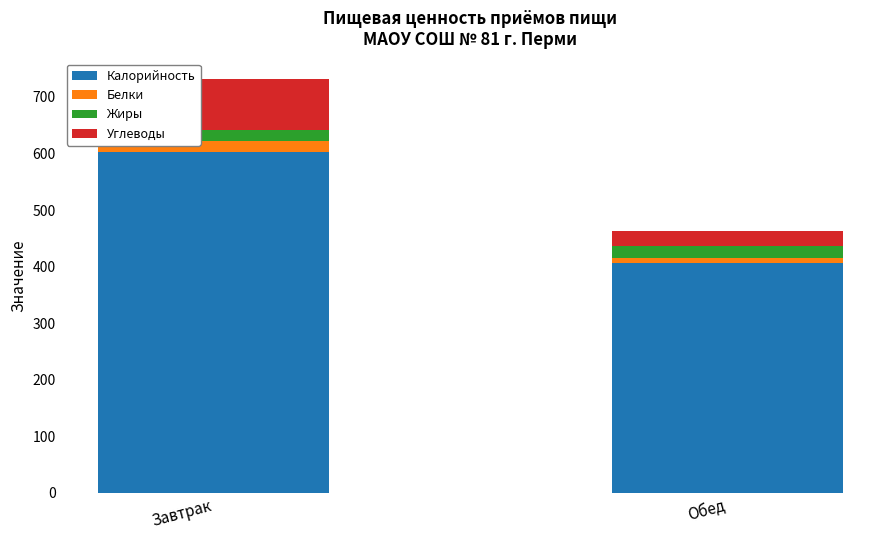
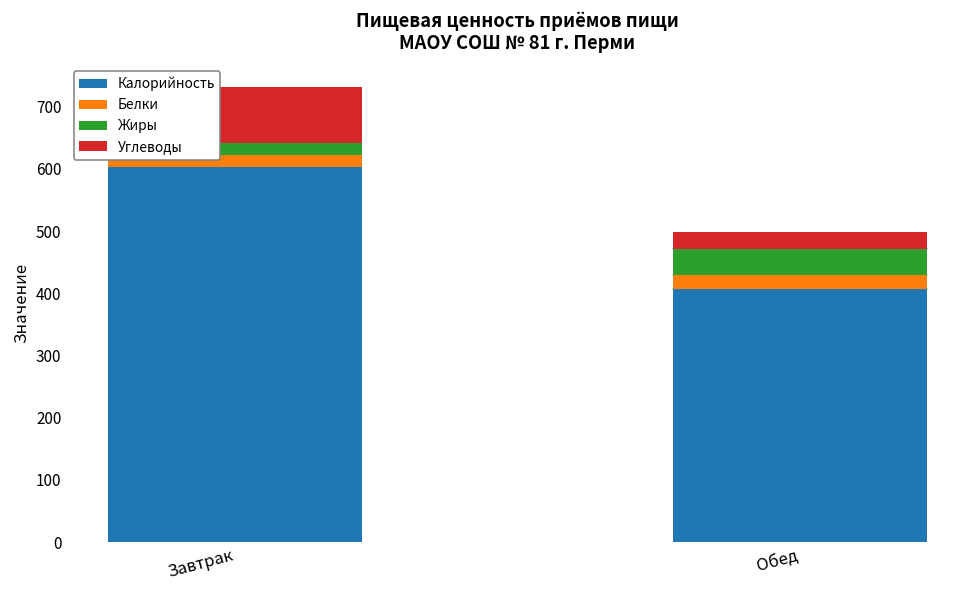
  {
    "Калорийность": {
      "Завтрак": 600,
      "Обед": 410
    },
    "Белки": {
      "Завтрак": 20,
-     "Обед": 10
+     "Обед": 20
    },
    "Жиры": {
      "Завтрак": 20,
-     "Обед": 20
+     "Обед": 40
    },
    "Углеводы": {
      "Завтрак": 90,
      "Обед": 30
    }
  }
